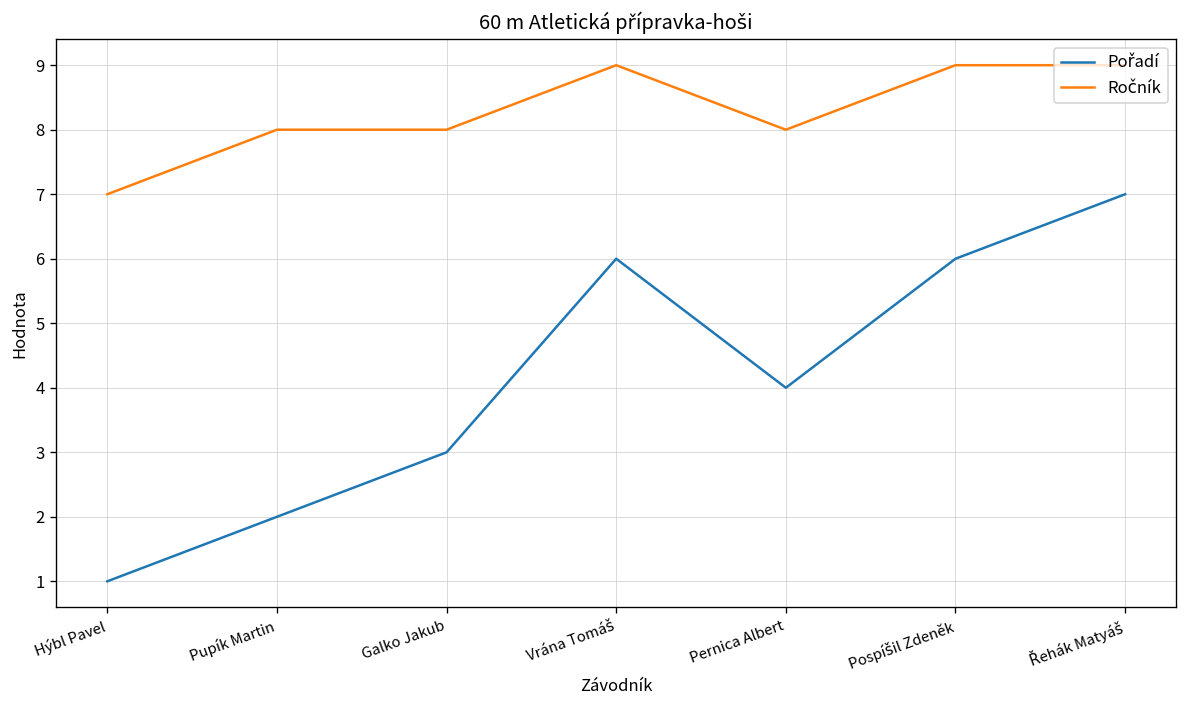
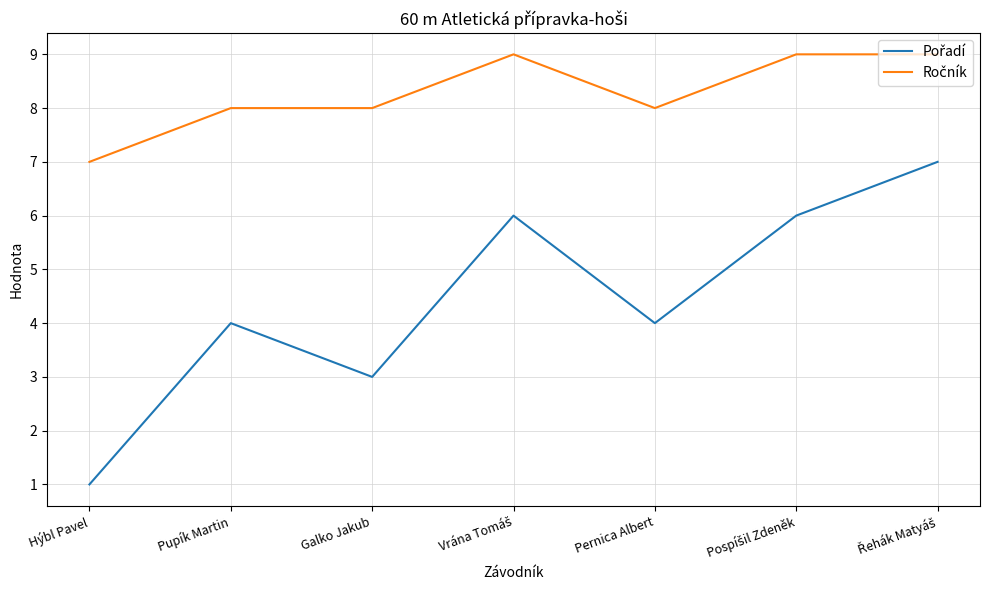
  {
    "Pořadí": {
      "Hýbl Pavel": 1,
-     "Pupík Martin": 2,
+     "Pupík Martin": 4,
      "Galko Jakub": 3,
      "Vrána Tomáš": 6,
      "Pernica Albert": 4,
      "Pospíšil Zdeněk": 6,
      "Řehák Matyáš": 7
    },
    "Ročník": {
      "Hýbl Pavel": 7,
      "Pupík Martin": 8,
      "Galko Jakub": 8,
      "Vrána Tomáš": 9,
      "Pernica Albert": 8,
      "Pospíšil Zdeněk": 9
    }
  }
